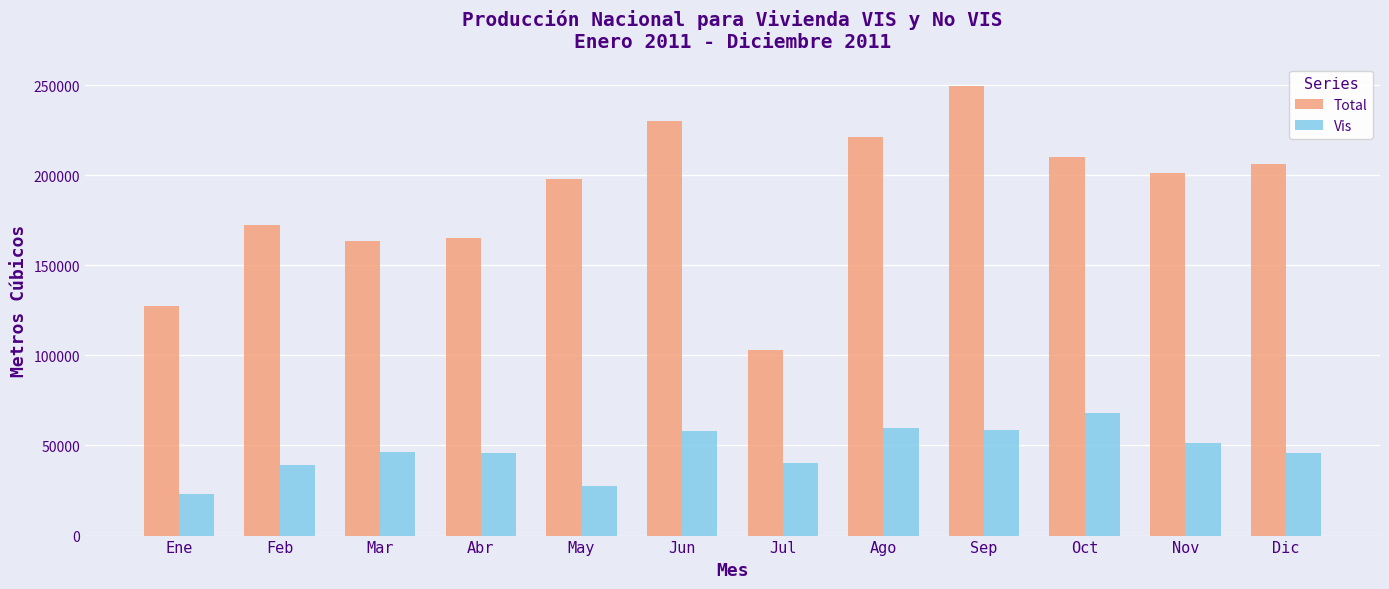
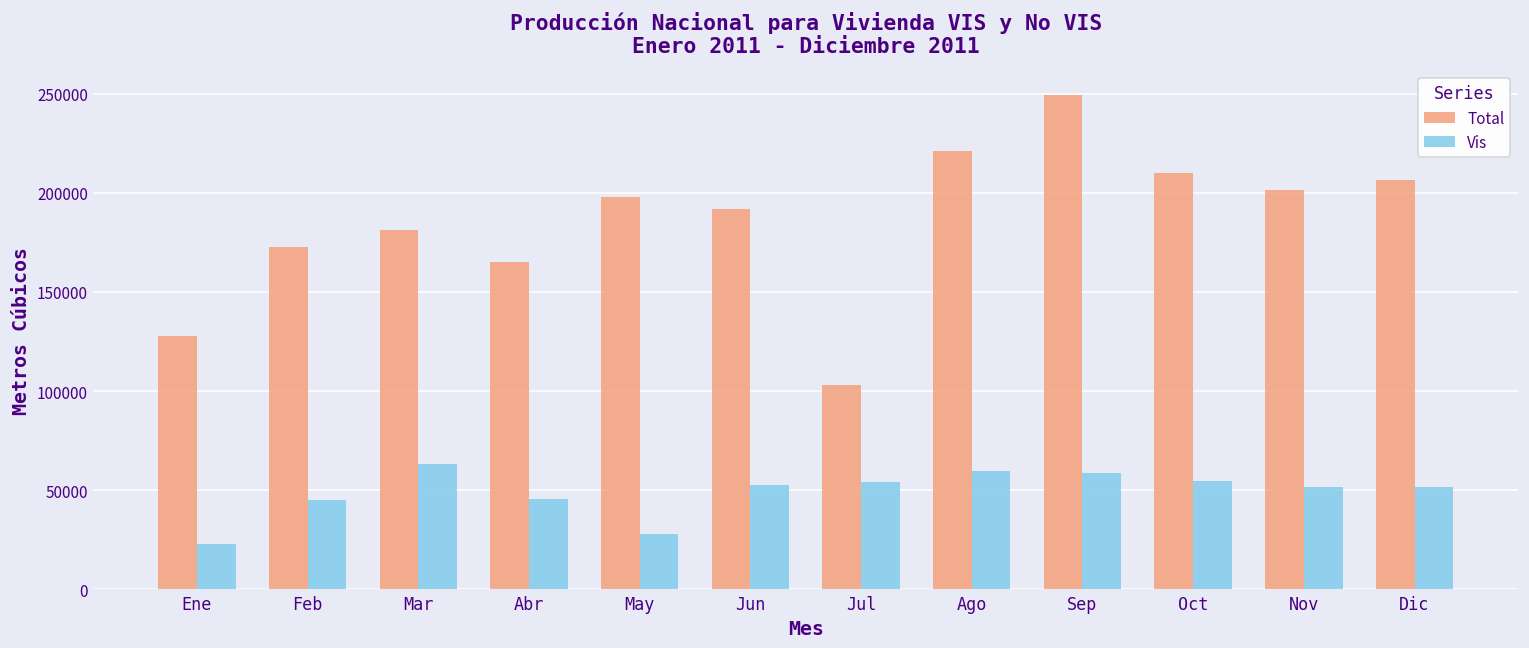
  {
    "Total": {
      "Ene": 128000,
      "Feb": 173000,
-     "Mar": 163000,
+     "Mar": 181000,
      "Abr": 165000,
      "May": 198000,
-     "Jun": 230000,
+     "Jun": 192000,
      "Jul": 103000,
      "Ago": 221000,
      "Sep": 249000,
      "Oct": 210000,
      "Nov": 201000,
      "Dic": 207000
    },
    "Vis": {
      "Ene": 23000,
-     "Feb": 39000,
-     "Mar": 46000,
+     "Feb": 45000,
+     "Mar": 63000,
      "Abr": 46000,
      "May": 28000,
-     "Jun": 58000,
-     "Jul": 40000,
+     "Jun": 53000,
+     "Jul": 54000,
      "Ago": 60000,
      "Sep": 59000,
-     "Oct": 68000,
+     "Oct": 54000,
      "Nov": 52000,
-     "Dic": 46000
+     "Dic": 52000
    }
  }
